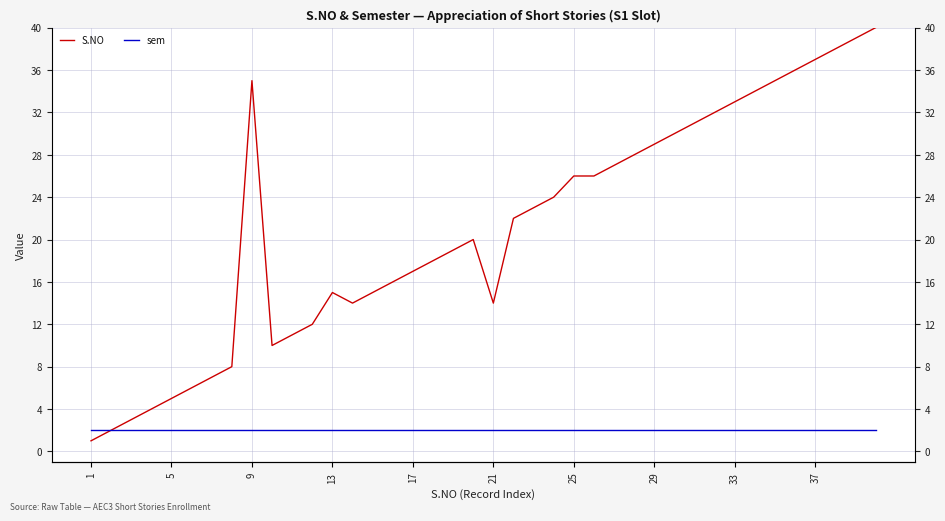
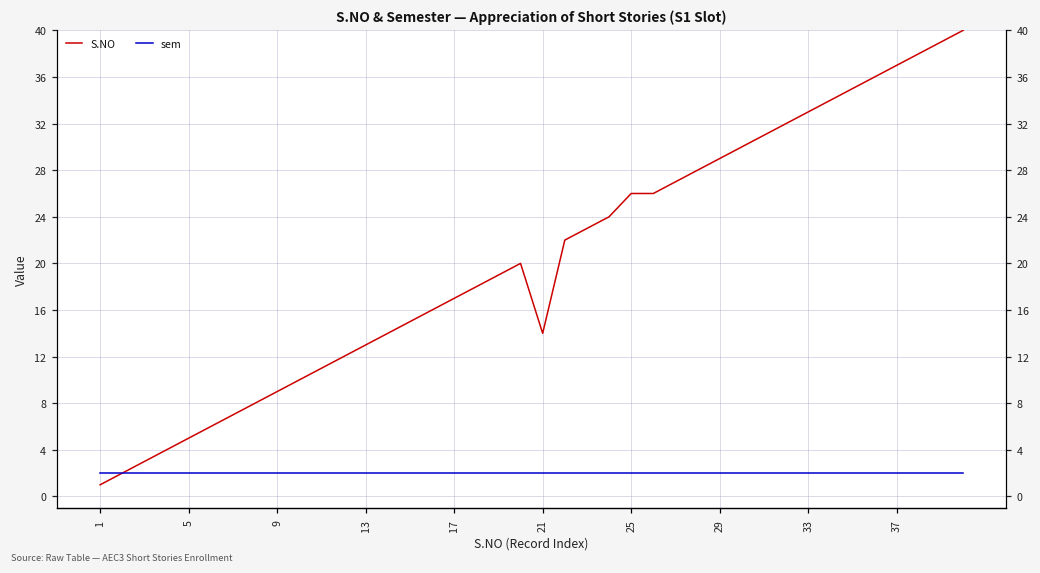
  {
    "S.NO": {
      "1": 1,
      "5": 5,
-     "9": 35,
-     "13": 15,
+     "9": 9,
+     "13": 13,
      "17": 17,
      "21": 14,
      "25": 26,
      "29": 29,
      "33": 33,
      "37": 37
    },
    "sem": {
      "1": 2,
      "5": 2,
      "9": 2,
      "13": 2,
      "17": 2,
      "21": 2,
      "25": 2,
      "29": 2,
      "33": 2,
      "37": 2
    }
  }
